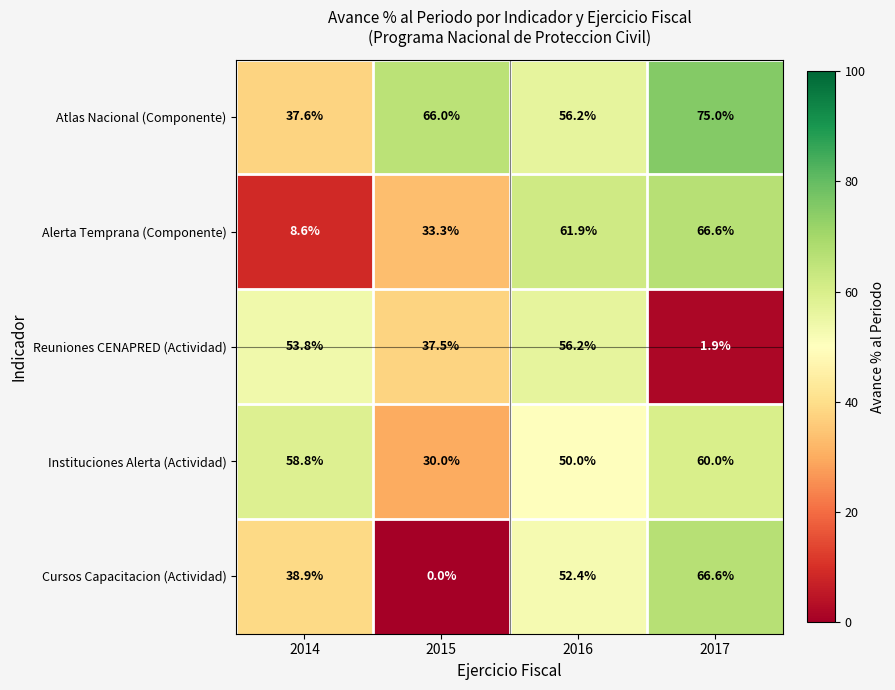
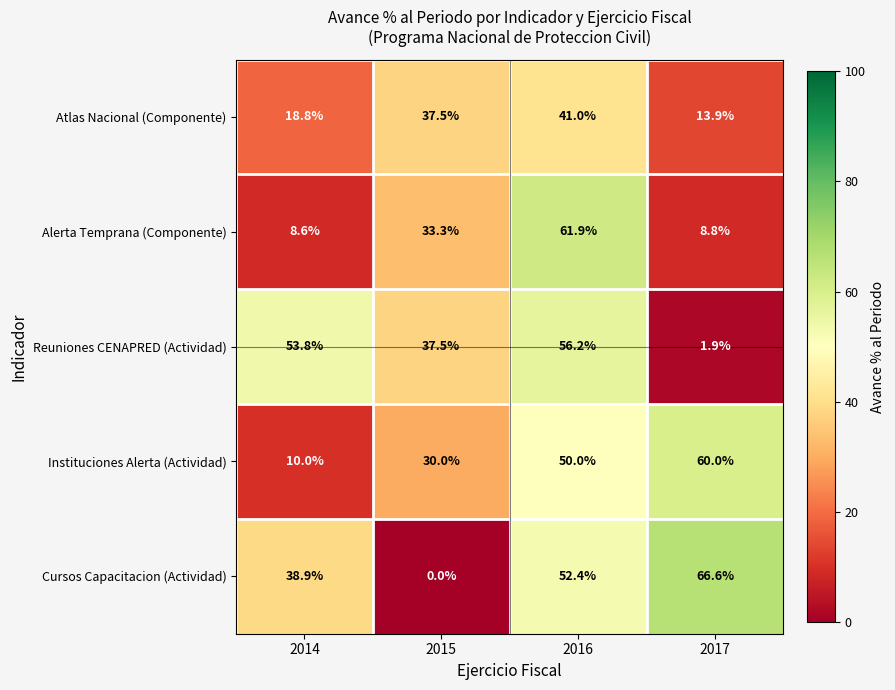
  {
    "Atlas Nacional (Componente)": {
-     "2014": "37.6%",
-     "2015": "66.0%",
-     "2016": "56.2%",
-     "2017": "75.0%"
+     "2014": "18.8%",
+     "2015": "37.5%",
+     "2016": "41.0%",
+     "2017": "13.9%"
    },
    "Alerta Temprana (Componente)": {
      "2014": "8.6%",
      "2015": "33.3%",
      "2016": "61.9%",
-     "2017": "66.6%"
+     "2017": "8.8%"
    },
    "Reuniones CENAPRED (Actividad)": {
      "2014": "53.8%",
      "2015": "37.5%",
      "2016": "56.2%",
      "2017": "1.9%"
    },
    "Instituciones Alerta (Actividad)": {
-     "2014": "58.8%",
+     "2014": "10.0%",
      "2015": "30.0%",
      "2016": "50.0%",
      "2017": "60.0%"
    },
    "Cursos Capacitacion (Actividad)": {
      "2014": "38.9%",
      "2015": "0.0%",
      "2016": "52.4%",
      "2017": "66.6%"
    }
  }
